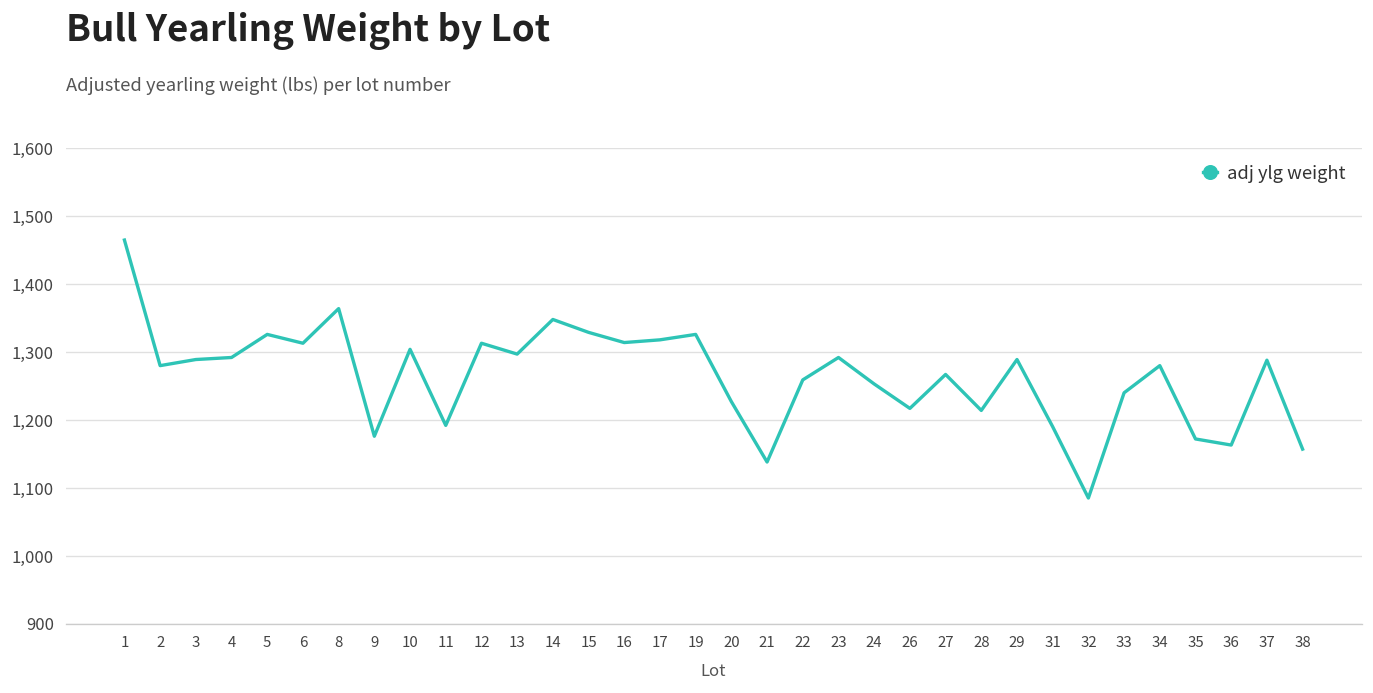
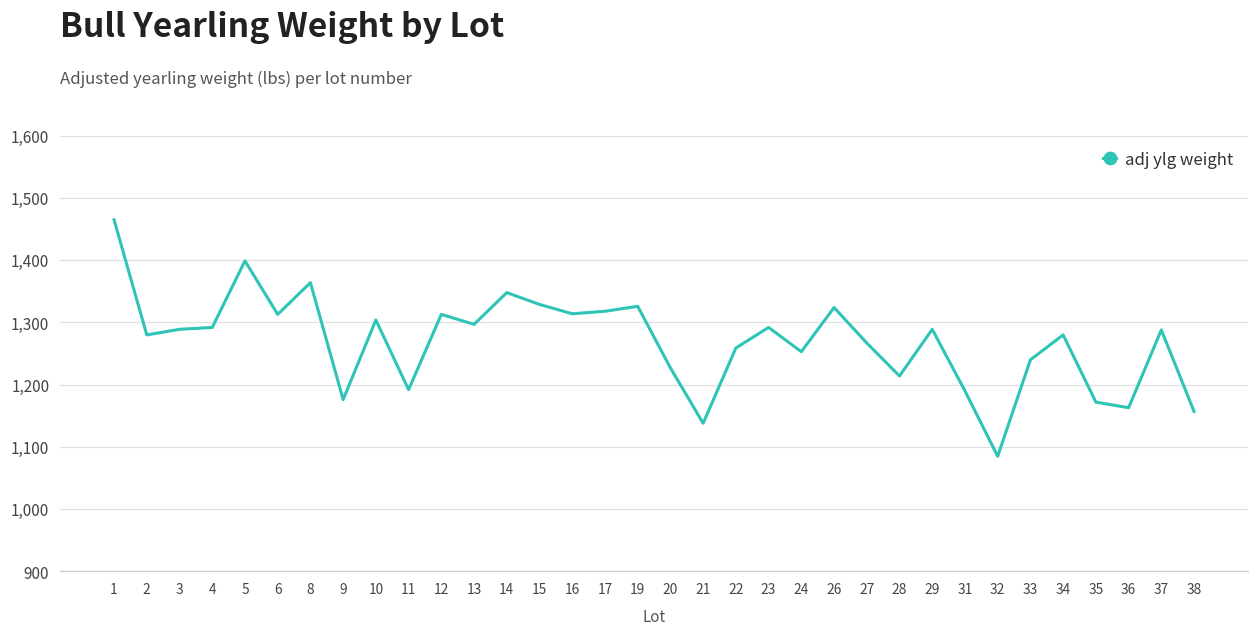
  {
    "1": "1,470",
    "2": "1,280",
    "3": "1,290",
    "4": "1,290",
-   "5": "1,330",
+   "5": "1,400",
    "6": "1,310",
    "8": "1,360",
    "9": "1,180",
    "10": "1,300",
    "11": "1,190",
    "12": "1,310",
    "13": "1,300",
    "14": "1,350",
    "15": "1,330",
    "16": "1,310",
    "17": "1,320",
    "19": "1,330",
    "20": "1,230",
    "21": "1,140",
    "22": "1,260",
    "23": "1,290",
    "24": "1,250",
-   "26": "1,220",
+   "26": "1,320",
    "27": "1,270",
    "28": "1,210",
    "29": "1,290",
    "31": "1,190",
    "32": "1,090",
    "33": "1,240",
    "34": "1,280",
    "35": "1,170",
    "36": "1,160",
    "37": "1,290",
    "38": "1,160"
  }
